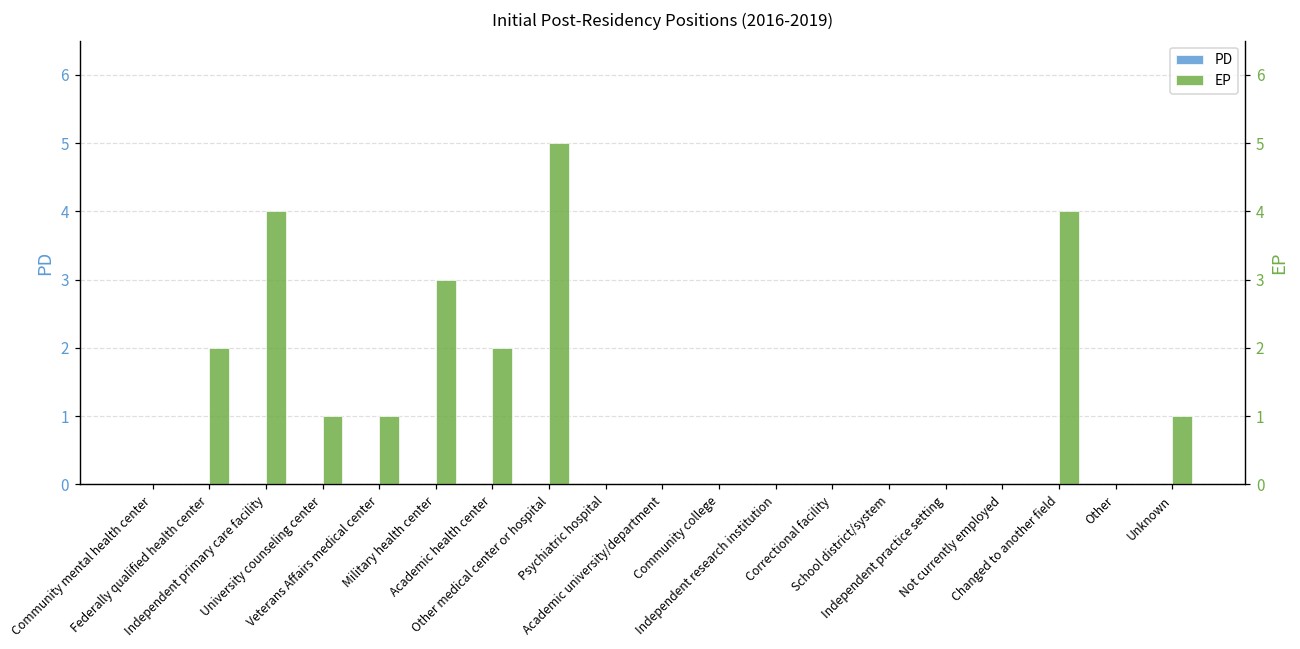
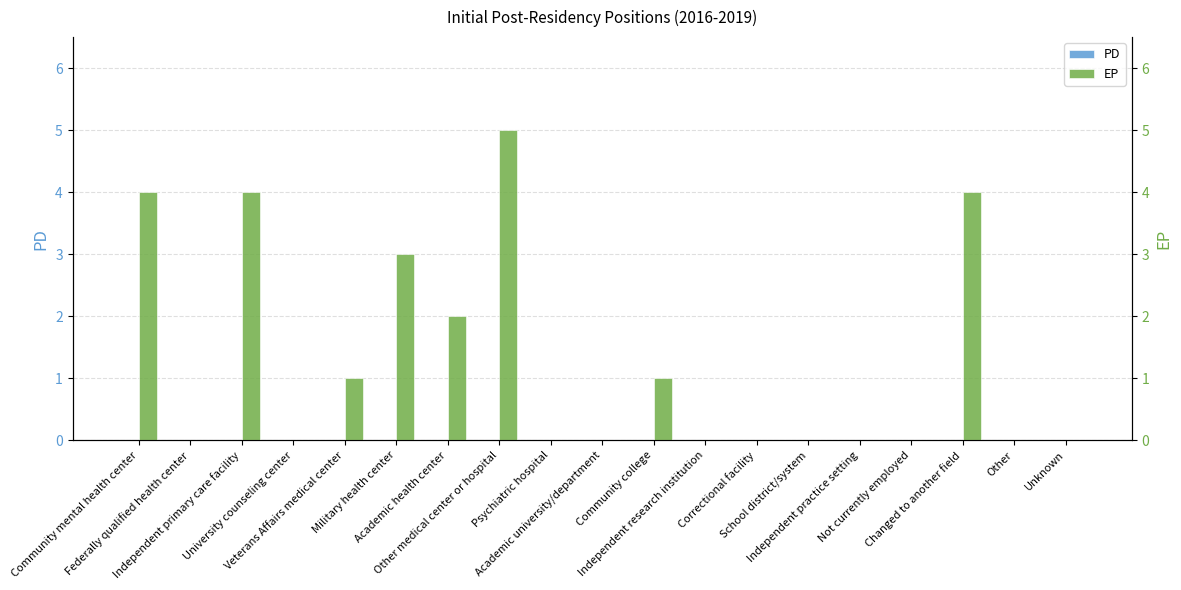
  {
    "PD": {
      "Community mental health center": 0.0,
      "Federally qualified health center": 0.0,
      "Independent primary care facility": 0.0,
      "University counseling center": 0.0,
      "Veterans Affairs medical center": 0.0,
      "Military health center": 0.0,
      "Academic health center": 0.0,
      "Other medical center or hospital": 0.0,
      "Psychiatric hospital": 0.0,
      "Academic university/department": 0.0,
      "Community college": 0.0,
      "Independent research institution": 0.0,
      "Correctional facility": 0.0,
      "School district/system": 0.0,
      "Independent practice setting": 0.0,
      "Not currently employed": 0.0,
      "Changed to another field": 0.0,
      "Other": 0.0,
      "Unknown": 0.0
    },
    "EP": {
-     "Community mental health center": 0,
-     "Federally qualified health center": 2,
+     "Community mental health center": 4,
+     "Federally qualified health center": 0,
      "Independent primary care facility": 4,
-     "University counseling center": 1,
+     "University counseling center": 0,
      "Veterans Affairs medical center": 1,
      "Military health center": 3,
      "Academic health center": 2,
      "Other medical center or hospital": 5,
      "Psychiatric hospital": 0,
      "Academic university/department": 0,
-     "Community college": 0,
+     "Community college": 1,
      "Independent research institution": 0,
      "Correctional facility": 0,
      "School district/system": 0,
      "Independent practice setting": 0,
      "Not currently employed": 0,
      "Changed to another field": 4,
      "Other": 0,
-     "Unknown": 1
+     "Unknown": 0
    }
  }
